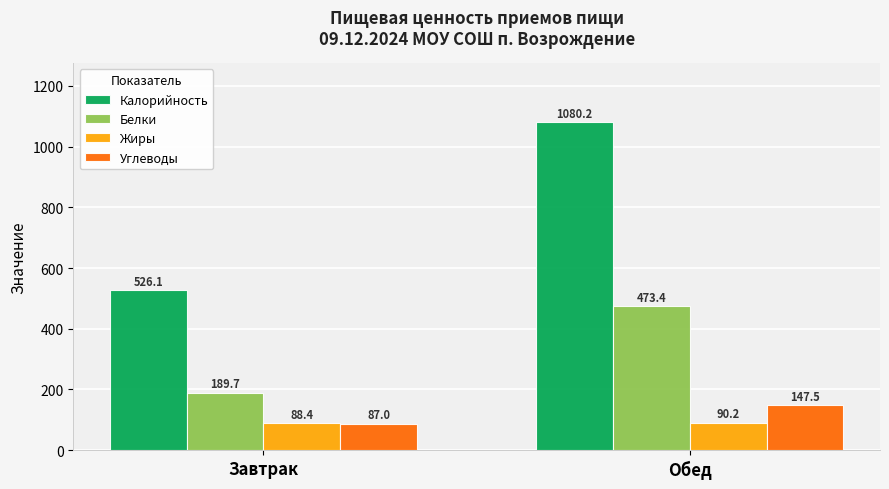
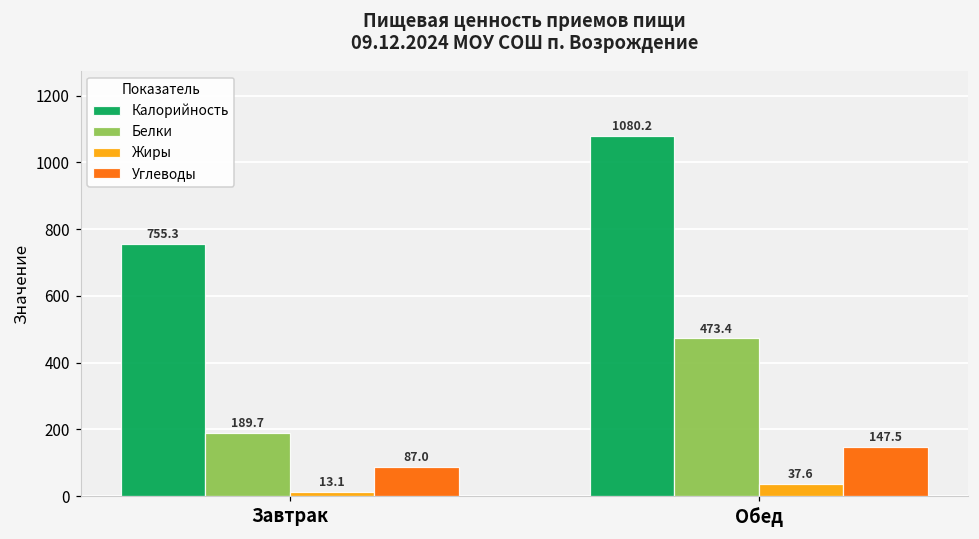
  {
    "Калорийность": {
-     "Завтрак": 526.1,
+     "Завтрак": 755.3,
      "Обед": 1080.2
    },
    "Белки": {
      "Завтрак": 189.7,
      "Обед": 473.4
    },
    "Жиры": {
-     "Завтрак": 88.4,
-     "Обед": 90.2
+     "Завтрак": 13.1,
+     "Обед": 37.6
    },
    "Углеводы": {
      "Завтрак": 87.0,
      "Обед": 147.5
    }
  }
